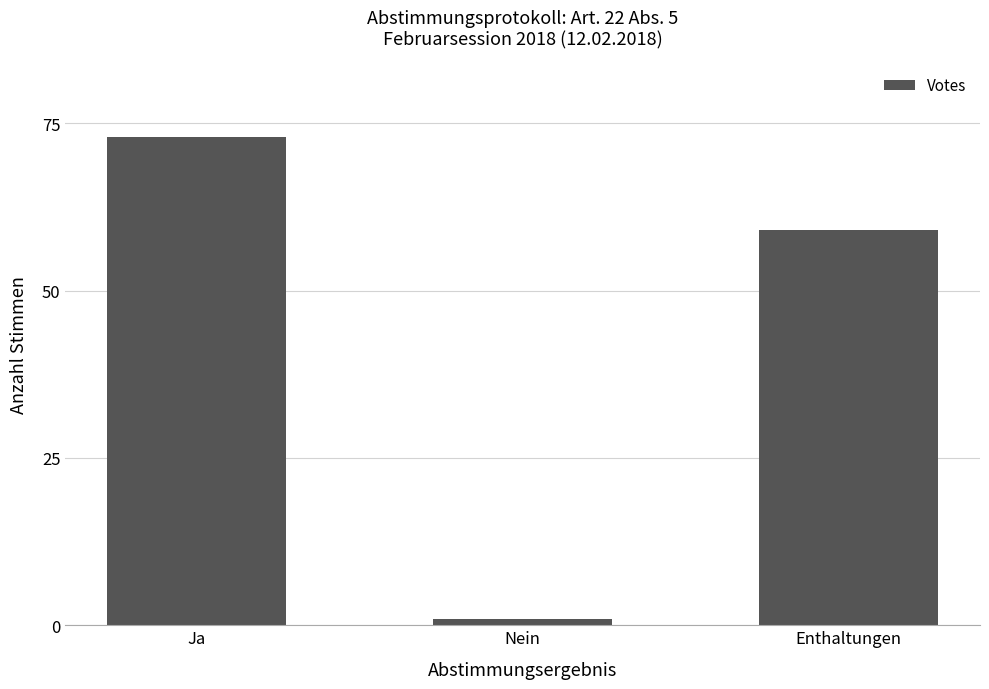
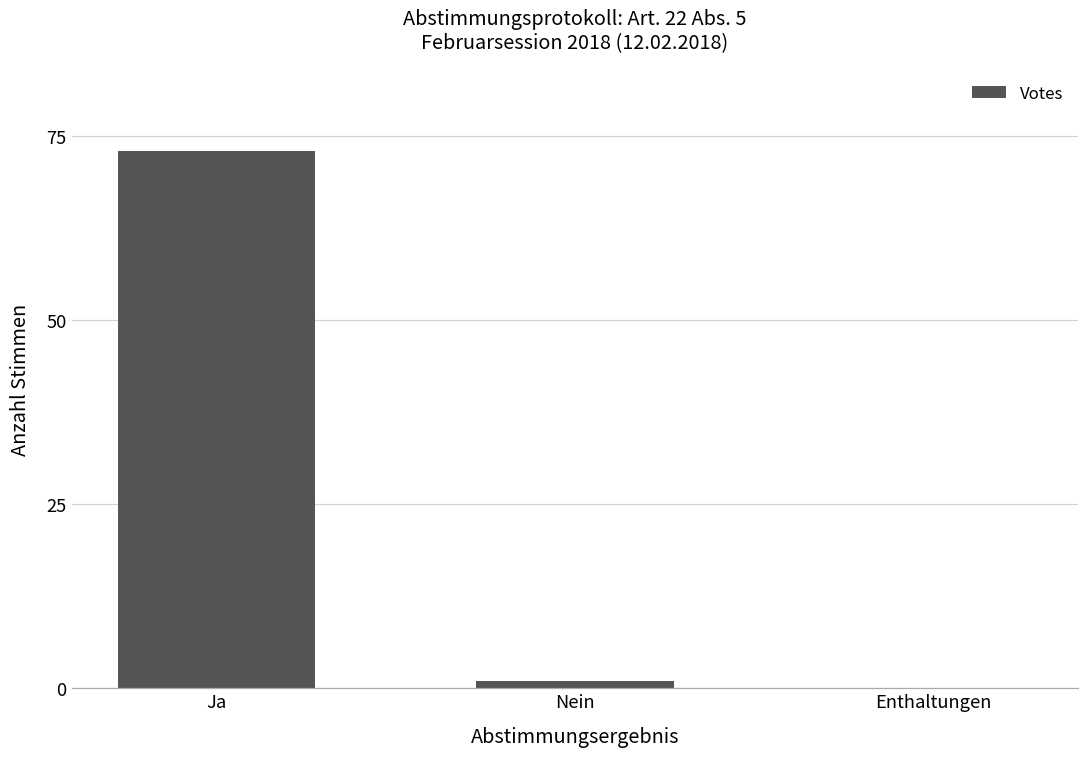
  {
    "Ja": 73,
    "Nein": 1,
-   "Enthaltungen": 59
+   "Enthaltungen": 0
  }
